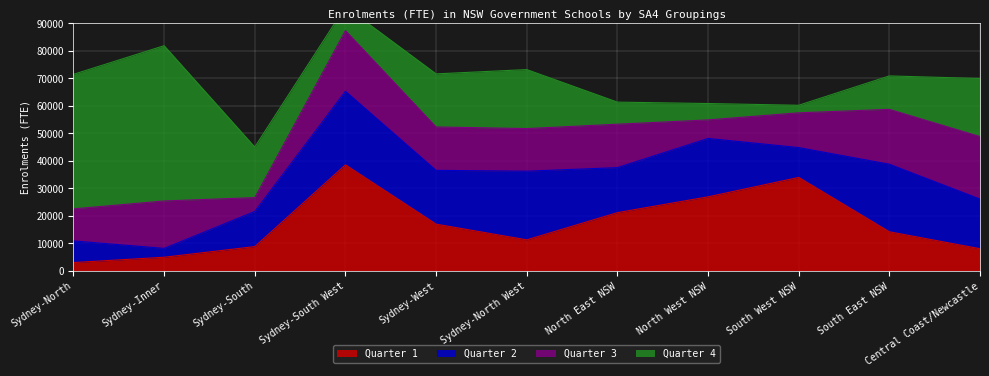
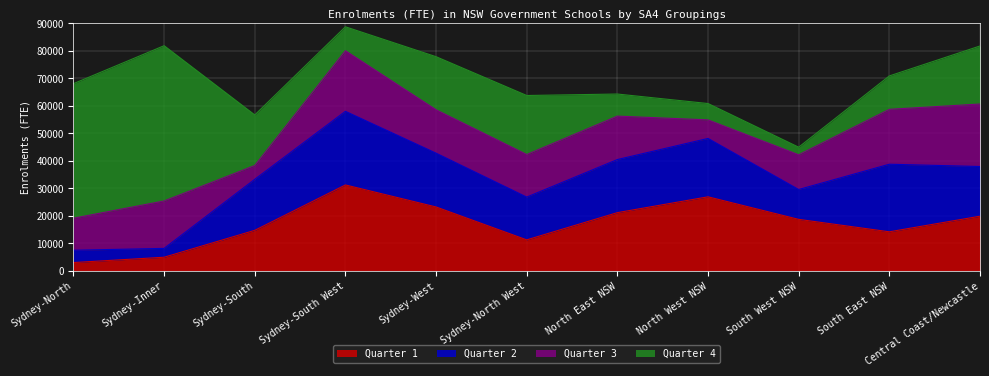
  {
    "Quarter 1": {
      "Sydney-North": 3000,
      "Sydney-Inner": 5000,
-     "Sydney-South": 9000,
-     "Sydney-South West": 38000,
-     "Sydney-West": 17000,
+     "Sydney-South": 15000,
+     "Sydney-South West": 31000,
+     "Sydney-West": 23000,
      "Sydney-North West": 11000,
      "North East NSW": 21000,
      "North West NSW": 27000,
-     "South West NSW": 34000,
+     "South West NSW": 19000,
      "South East NSW": 14000,
-     "Central Coast/Newcastle": 8000
+     "Central Coast/Newcastle": 20000
    },
    "Quarter 2": {
-     "Sydney-North": 8000,
+     "Sydney-North": 4000,
      "Sydney-Inner": 3000,
-     "Sydney-South": 13000,
+     "Sydney-South": 19000,
      "Sydney-South West": 27000,
      "Sydney-West": 20000,
-     "Sydney-North West": 25000,
-     "North East NSW": 16000,
+     "Sydney-North West": 16000,
+     "North East NSW": 19000,
      "North West NSW": 21000,
      "South West NSW": 11000,
      "South East NSW": 25000,
      "Central Coast/Newcastle": 18000
    },
    "Quarter 3": {
      "Sydney-North": 12000,
      "Sydney-Inner": 17000,
      "Sydney-South": 5000,
      "Sydney-South West": 22000,
      "Sydney-West": 16000,
      "Sydney-North West": 15000,
      "North East NSW": 16000,
      "North West NSW": 7000,
      "South West NSW": 13000,
      "South East NSW": 20000,
      "Central Coast/Newcastle": 23000
    },
    "Quarter 4": {
      "Sydney-North": 49000,
      "Sydney-Inner": 56000,
      "Sydney-South": 18000,
      "Sydney-West": 19000,
      "Sydney-North West": 21000,
      "North East NSW": 8000,
      "North West NSW": 6000,
      "South West NSW": 3000,
      "South East NSW": 12000,
      "Central Coast/Newcastle": 21000
    }
  }
